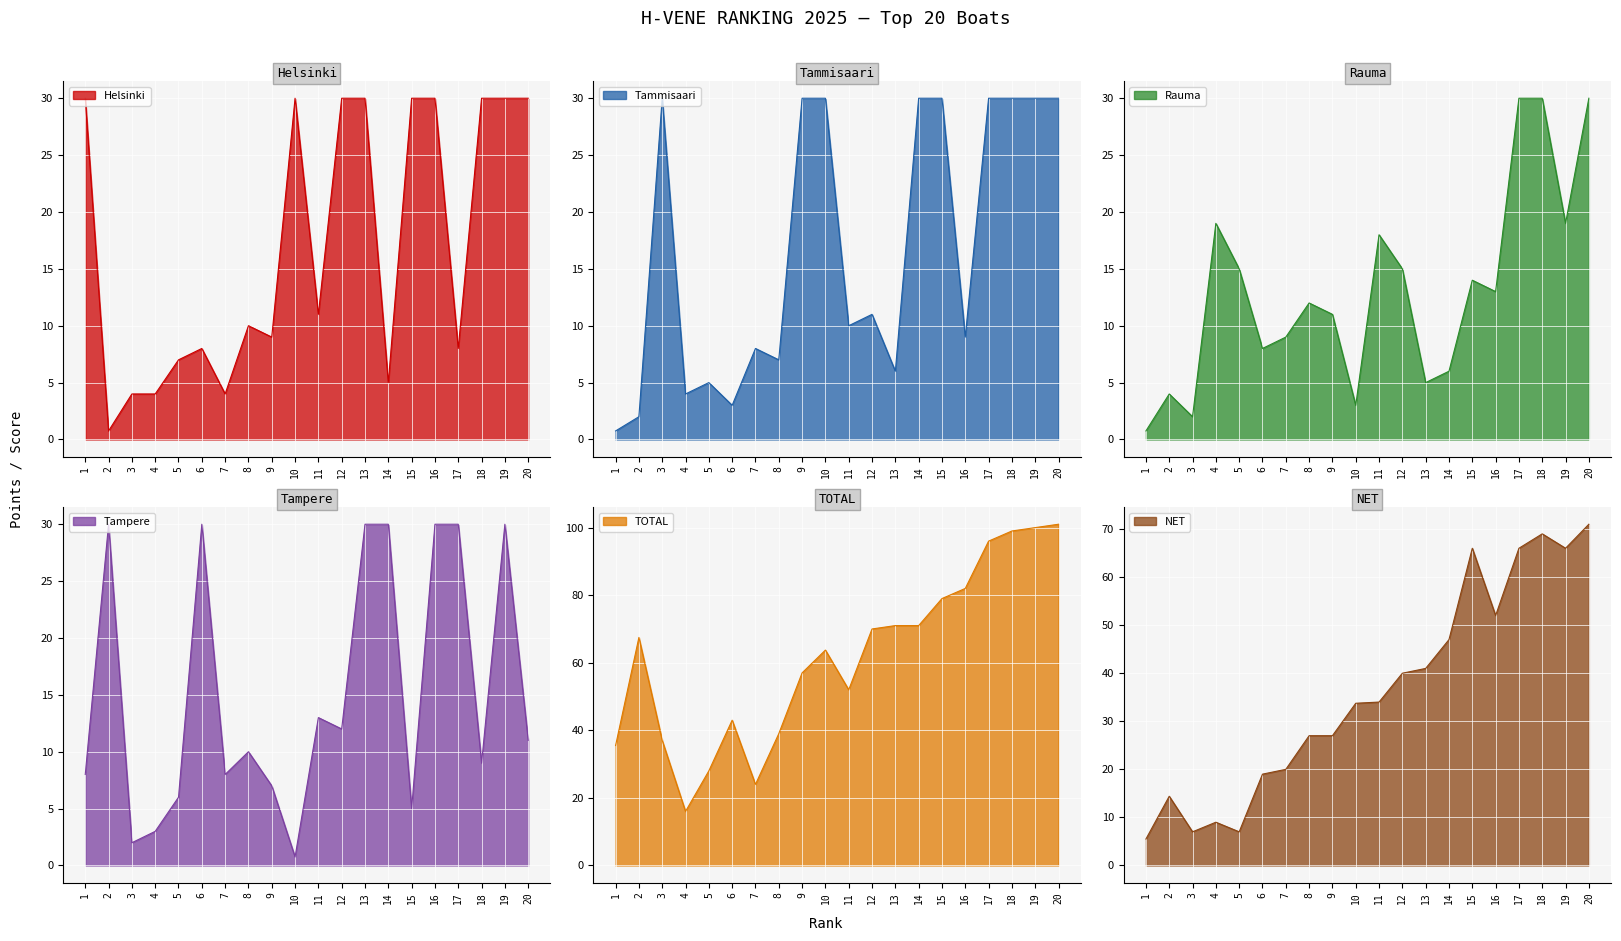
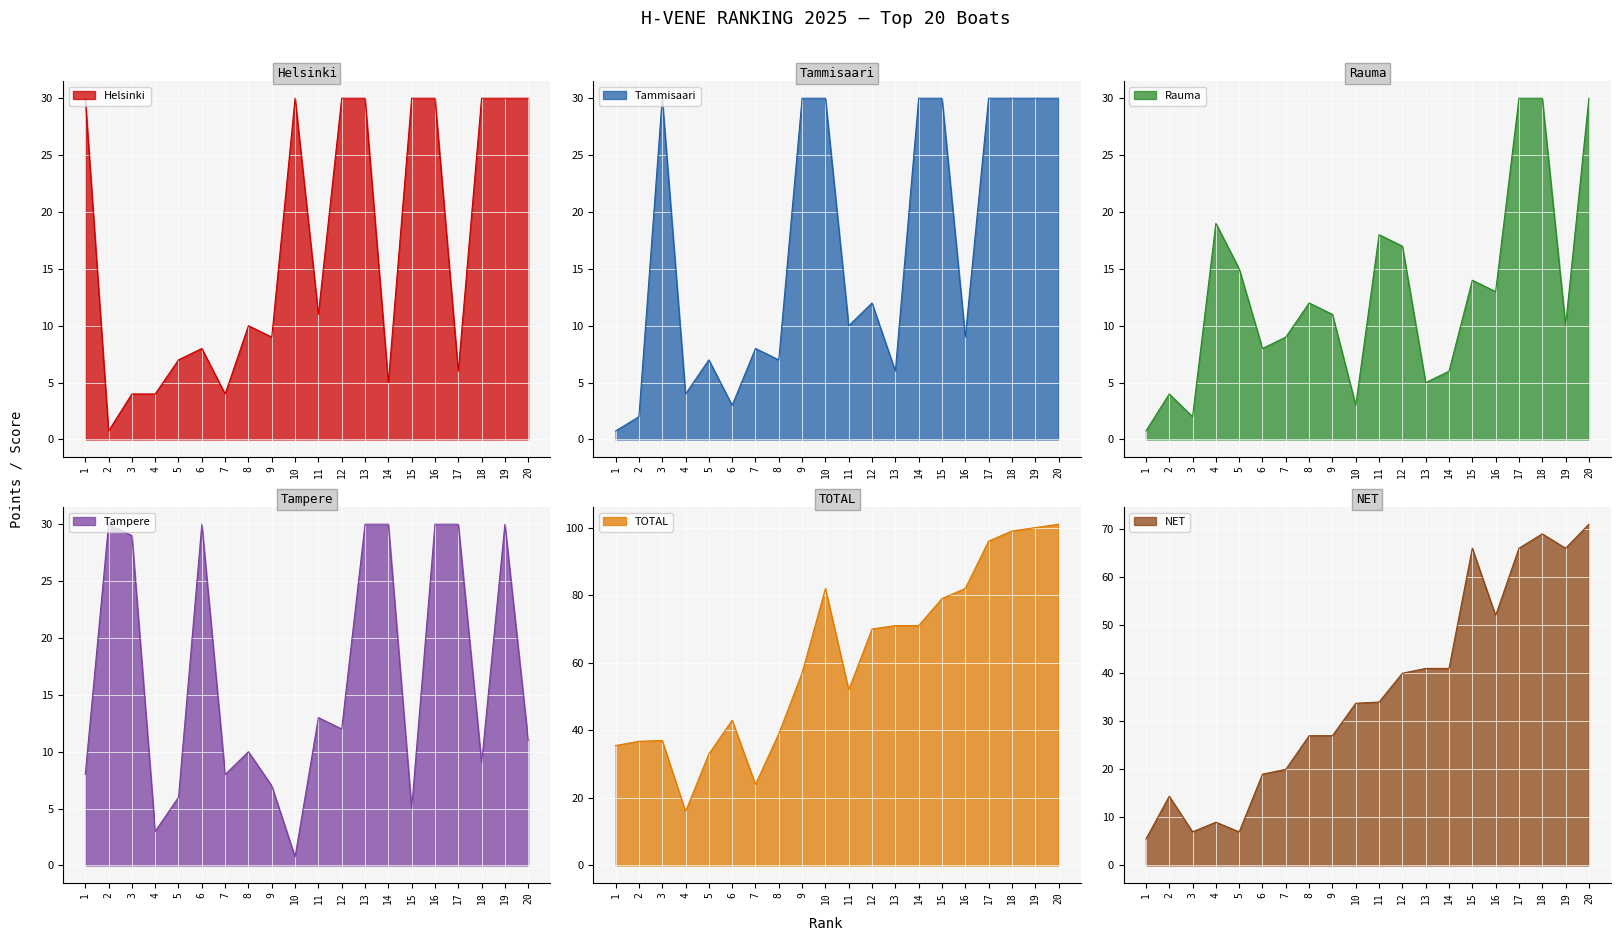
  {
    "Helsinki": {
      "2": 0.8,
      "3": 4,
      "4": 4,
      "5": 7,
      "6": 8,
      "7": 4,
      "8": 10,
      "9": 9,
      "10": 30,
      "11": 11,
      "12": 30,
      "13": 30,
      "14": 5,
      "15": 30,
      "16": 30,
-     "17": 8,
+     "17": 6,
      "18": 30,
      "19": 30,
      "20": 30
    },
    "Tammisaari": {
      "1": 0.8,
      "2": 2,
      "4": 4,
-     "5": 5,
+     "5": 7,
      "6": 3,
      "7": 8,
      "8": 7,
      "9": 30,
      "10": 30,
      "11": 10,
-     "12": 11,
+     "12": 12,
      "13": 6,
      "14": 30,
      "15": 30,
      "16": 9,
      "17": 30,
      "18": 30,
      "19": 30,
      "20": 30
    },
    "Rauma": {
      "1": 0.8,
      "2": 4,
      "3": 2,
      "4": 19,
      "5": 15,
      "6": 8,
      "7": 9,
      "8": 12,
      "9": 11,
      "10": 3,
      "11": 18,
-     "12": 15,
+     "12": 17,
      "13": 5,
      "14": 6,
      "15": 14,
      "16": 13,
      "17": 30,
      "18": 30,
-     "19": 19,
+     "19": 10,
      "20": 30
    },
    "Tampere": {
      "1": 8,
-     "3": 2,
+     "3": 29,
      "4": 3,
      "5": 6,
      "6": 30,
      "7": 8,
      "8": 10,
      "9": 7,
      "10": 0.8,
      "11": 13,
      "12": 12,
      "13": 30,
      "14": 30,
      "15": 5,
      "16": 30,
      "17": 30,
      "18": 9,
      "19": 30,
      "20": 11
    },
    "TOTAL": {
      "1": 36,
-     "2": 67,
+     "2": 37,
      "3": 37,
      "4": 16,
-     "5": 28,
+     "5": 33,
      "6": 43,
      "7": 24,
      "8": 39,
      "9": 57,
-     "10": 64,
+     "10": 82,
      "11": 52,
      "12": 70,
      "13": 71,
      "14": 71,
      "15": 79,
      "16": 82,
      "17": 96,
      "18": 99,
      "19": 100,
      "20": 101
    },
    "NET": {
      "1": 6,
      "2": 14,
      "3": 7,
      "4": 9,
      "5": 7,
      "6": 19,
      "7": 20,
      "8": 27,
      "9": 27,
      "10": 34,
      "11": 34,
      "12": 40,
      "13": 41,
-     "14": 47,
+     "14": 41,
      "15": 66,
      "16": 52,
      "17": 66,
      "18": 69,
      "19": 66,
      "20": 71
    }
  }
